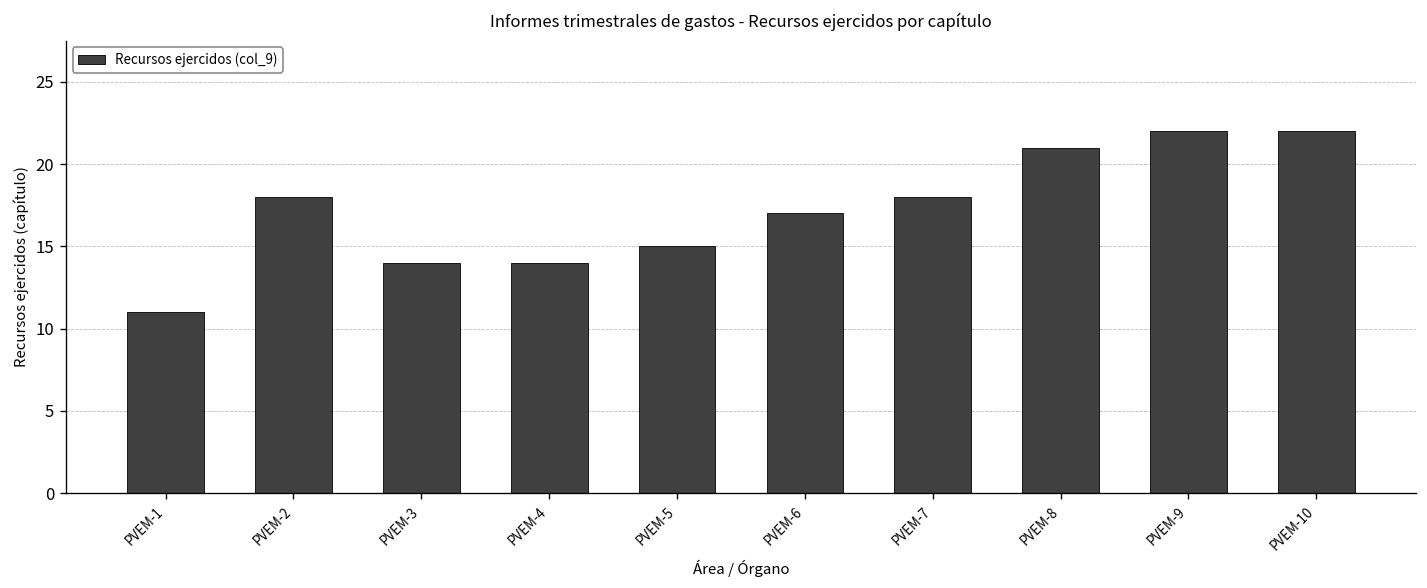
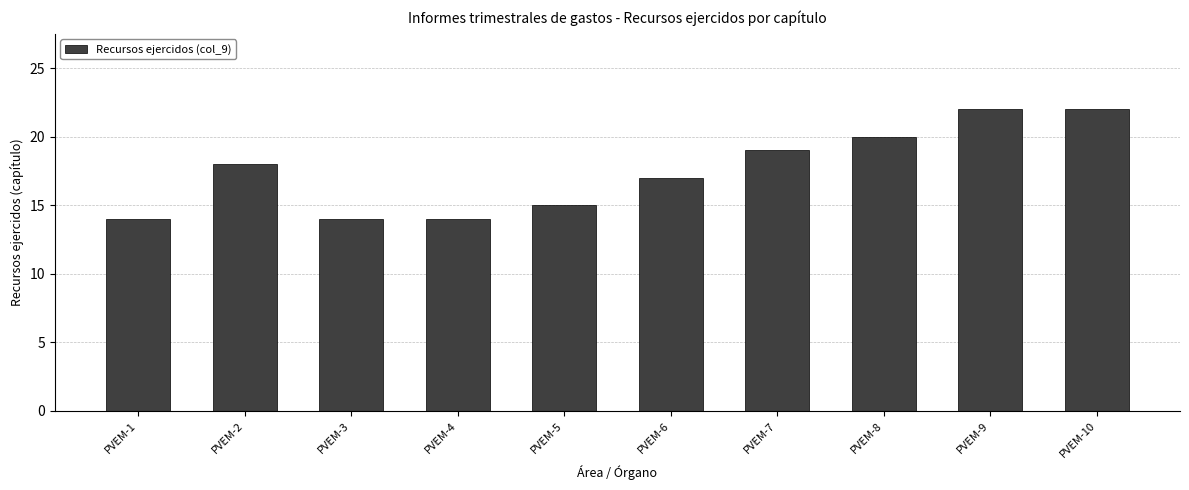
  {
-   "PVEM-1": 11,
+   "PVEM-1": 14,
    "PVEM-2": 18,
    "PVEM-3": 14,
    "PVEM-4": 14,
    "PVEM-5": 15,
    "PVEM-6": 17,
-   "PVEM-7": 18,
-   "PVEM-8": 21,
+   "PVEM-7": 19,
+   "PVEM-8": 20,
    "PVEM-9": 22,
    "PVEM-10": 22
  }
